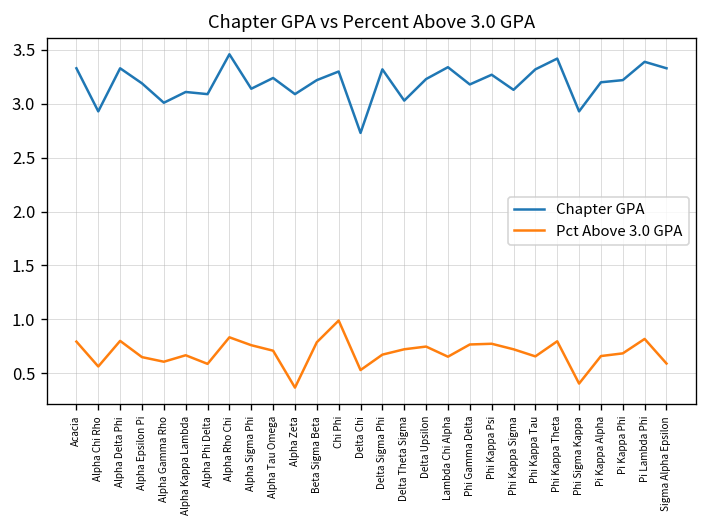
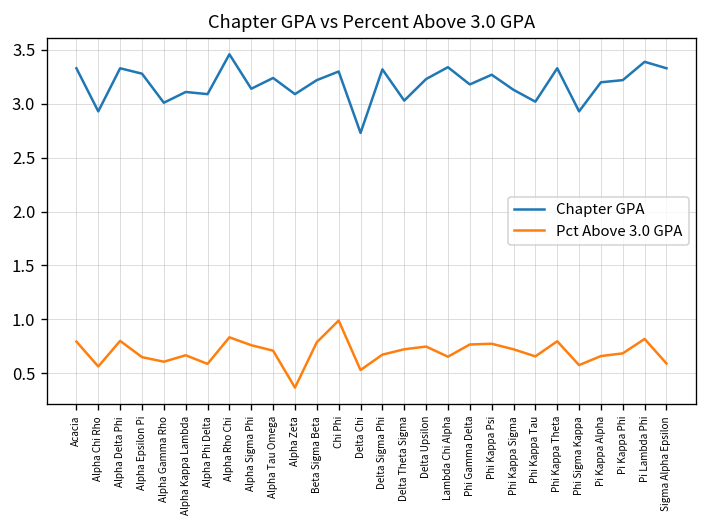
  {
    "Chapter GPA": {
      "Acacia": 3.3,
      "Alpha Chi Rho": 2.9,
      "Alpha Delta Phi": 3.3,
-     "Alpha Epsilon Pi": 3.2,
+     "Alpha Epsilon Pi": 3.3,
      "Alpha Gamma Rho": 3.0,
      "Alpha Kappa Lambda": 3.1,
      "Alpha Phi Delta": 3.1,
      "Alpha Rho Chi": 3.5,
      "Alpha Sigma Phi": 3.1,
      "Alpha Tau Omega": 3.2,
      "Alpha Zeta": 3.1,
      "Beta Sigma Beta": 3.2,
      "Chi Phi": 3.3,
      "Delta Chi": 2.7,
      "Delta Sigma Phi": 3.3,
      "Delta Theta Sigma": 3.0,
      "Delta Upsilon": 3.2,
      "Lambda Chi Alpha": 3.3,
      "Phi Gamma Delta": 3.2,
      "Phi Kappa Psi": 3.3,
      "Phi Kappa Sigma": 3.1,
-     "Phi Kappa Tau": 3.3,
-     "Phi Kappa Theta": 3.4,
+     "Phi Kappa Tau": 3.0,
+     "Phi Kappa Theta": 3.3,
      "Phi Sigma Kappa": 2.9,
      "Pi Kappa Alpha": 3.2,
      "Pi Kappa Phi": 3.2,
      "Pi Lambda Phi": 3.4,
      "Sigma Alpha Epsilon": 3.3
    },
    "Pct Above 3.0 GPA": {
      "Acacia": 0.8,
      "Alpha Chi Rho": 0.6,
      "Alpha Delta Phi": 0.8,
      "Alpha Epsilon Pi": 0.6,
      "Alpha Gamma Rho": 0.6,
      "Alpha Kappa Lambda": 0.7,
      "Alpha Phi Delta": 0.6,
      "Alpha Rho Chi": 0.8,
      "Alpha Sigma Phi": 0.8,
      "Alpha Tau Omega": 0.7,
      "Alpha Zeta": 0.4,
      "Beta Sigma Beta": 0.8,
      "Chi Phi": 1.0,
      "Delta Chi": 0.5,
      "Delta Sigma Phi": 0.7,
      "Delta Theta Sigma": 0.7,
      "Delta Upsilon": 0.7,
      "Lambda Chi Alpha": 0.7,
      "Phi Gamma Delta": 0.8,
      "Phi Kappa Psi": 0.8,
      "Phi Kappa Sigma": 0.7,
      "Phi Kappa Tau": 0.7,
      "Phi Kappa Theta": 0.8,
-     "Phi Sigma Kappa": 0.4,
+     "Phi Sigma Kappa": 0.6,
      "Pi Kappa Alpha": 0.7,
      "Pi Kappa Phi": 0.7,
      "Pi Lambda Phi": 0.8,
      "Sigma Alpha Epsilon": 0.6
    }
  }
